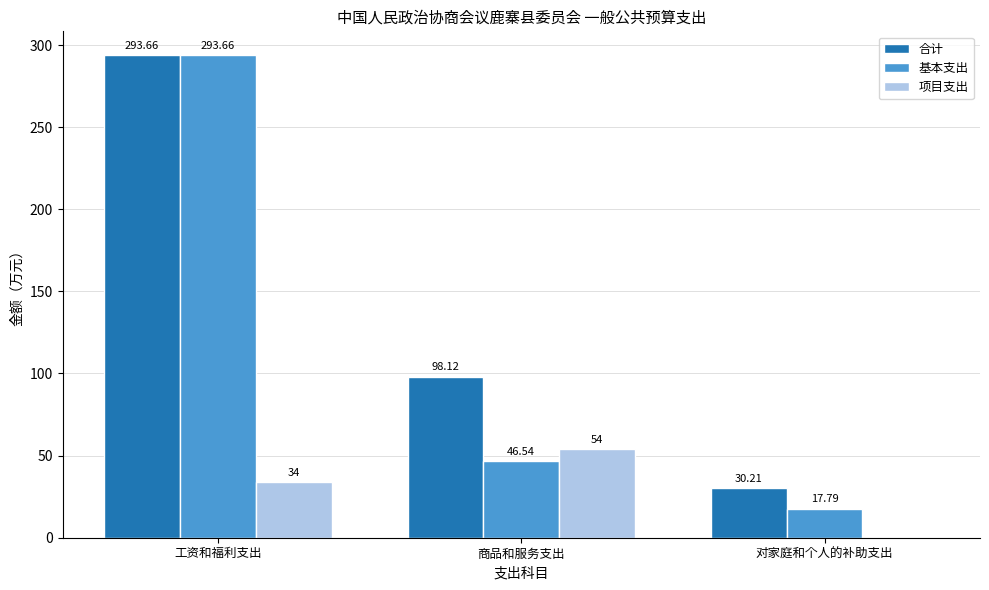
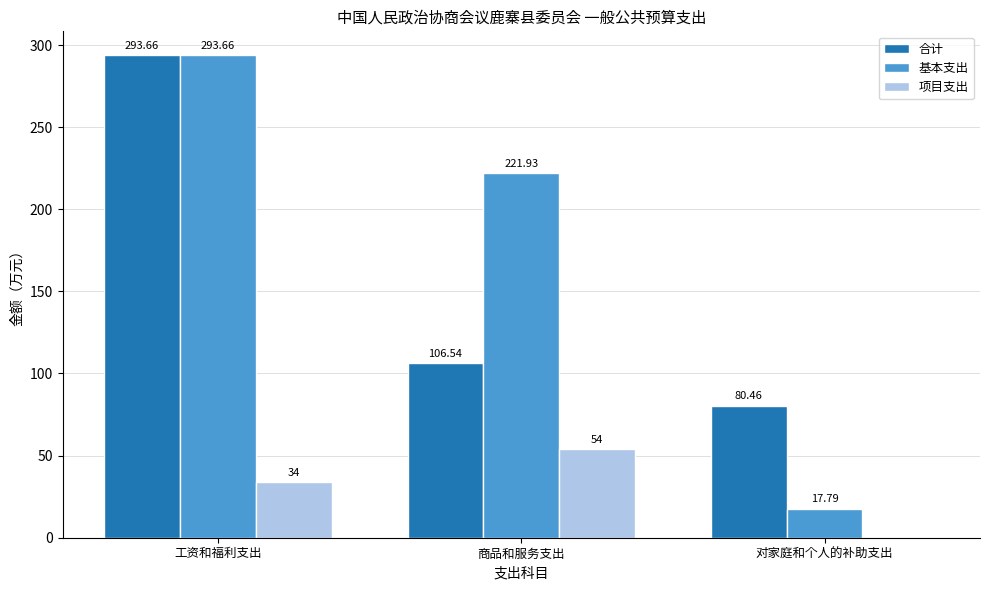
  {
    "合计": {
      "工资和福利支出": 293.66,
-     "商品和服务支出": 98.12,
-     "对家庭和个人的补助支出": 30.21
+     "商品和服务支出": 106.54,
+     "对家庭和个人的补助支出": 80.46
    },
    "基本支出": {
      "工资和福利支出": 293.66,
-     "商品和服务支出": 46.54,
+     "商品和服务支出": 221.93,
      "对家庭和个人的补助支出": 17.79
    },
    "项目支出": {
      "工资和福利支出": 34,
      "商品和服务支出": 54
    }
  }
